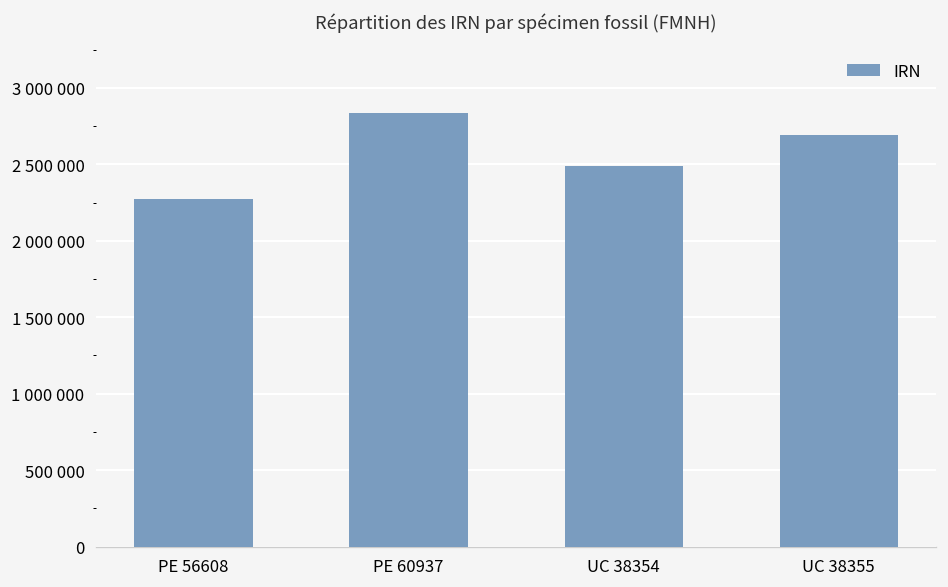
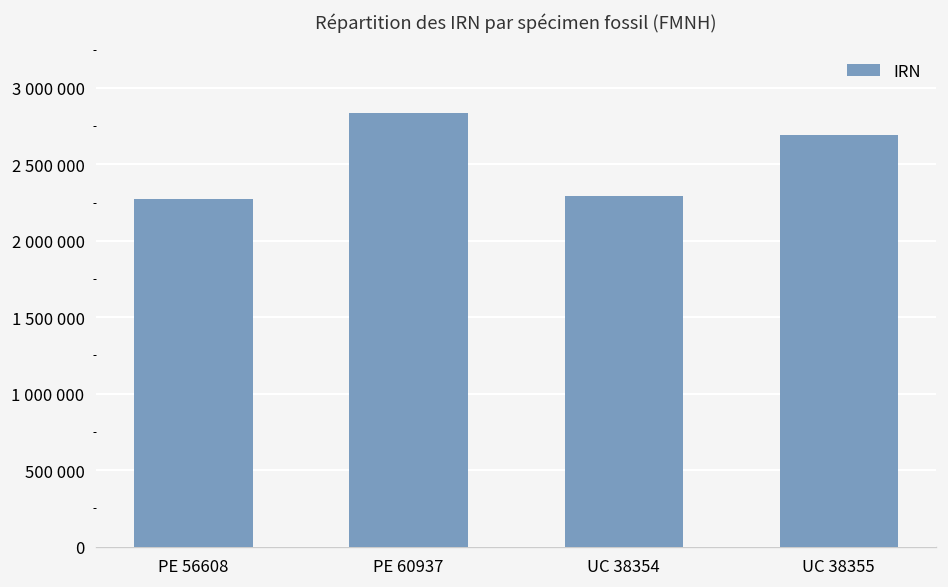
  {
    "PE 56608": 2270000,
    "PE 60937": 2840000,
-   "UC 38354": 2490000,
+   "UC 38354": 2290000,
    "UC 38355": 2690000
  }
